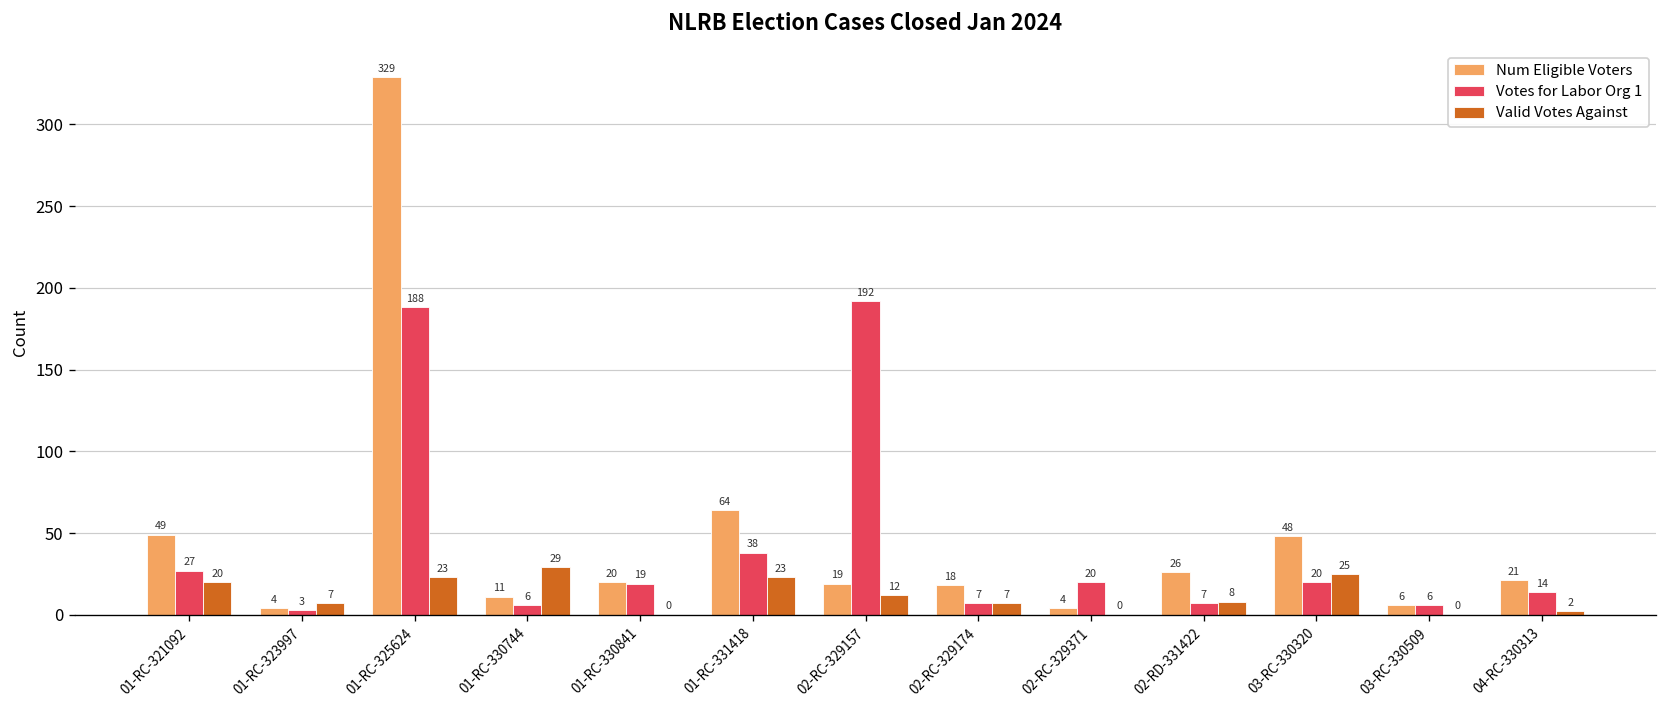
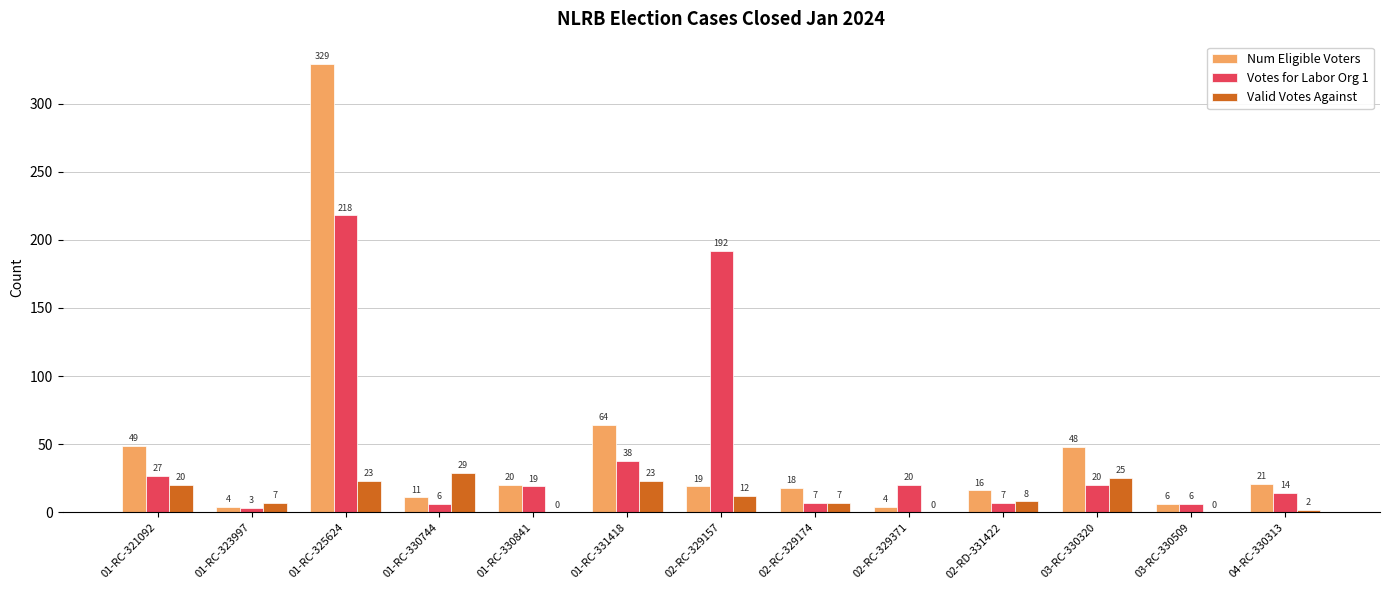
  {
    "Num Eligible Voters": {
      "01-RC-321092": 49,
      "01-RC-323997": 4,
      "01-RC-325624": 329,
      "01-RC-330744": 11,
      "01-RC-330841": 20,
      "01-RC-331418": 64,
      "02-RC-329157": 19,
      "02-RC-329174": 18,
      "02-RC-329371": 4,
-     "02-RD-331422": 26,
+     "02-RD-331422": 16,
      "03-RC-330320": 48,
      "03-RC-330509": 6,
      "04-RC-330313": 21
    },
    "Votes for Labor Org 1": {
      "01-RC-321092": 27,
      "01-RC-323997": 3,
-     "01-RC-325624": 188,
+     "01-RC-325624": 218,
      "01-RC-330744": 6,
      "01-RC-330841": 19,
      "01-RC-331418": 38,
      "02-RC-329157": 192,
      "02-RC-329174": 7,
      "02-RC-329371": 20,
      "02-RD-331422": 7,
      "03-RC-330320": 20,
      "03-RC-330509": 6,
      "04-RC-330313": 14
    },
    "Valid Votes Against": {
      "01-RC-321092": 20,
      "01-RC-323997": 7,
      "01-RC-325624": 23,
      "01-RC-330744": 29,
      "01-RC-330841": 0,
      "01-RC-331418": 23,
      "02-RC-329157": 12,
      "02-RC-329174": 7,
      "02-RC-329371": 0,
      "02-RD-331422": 8,
      "03-RC-330320": 25,
      "03-RC-330509": 0,
      "04-RC-330313": 2
    }
  }
